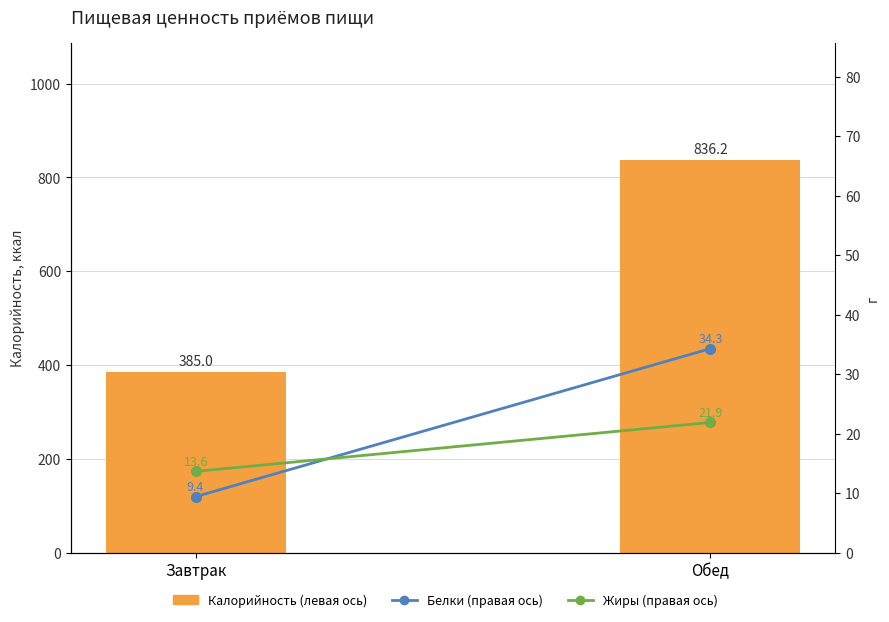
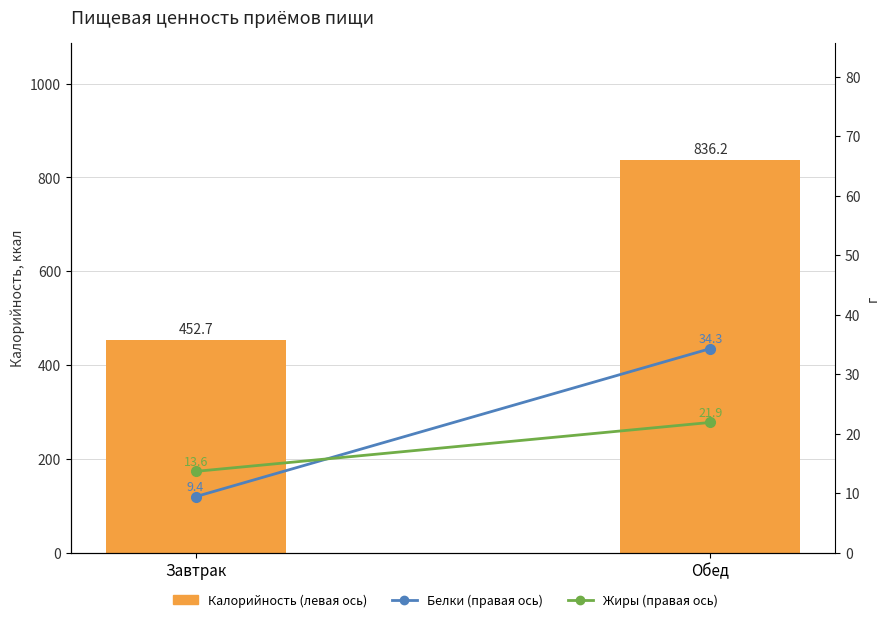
  {
    "Калорийность (левая ось)": {
-     "Завтрак": 385.0,
+     "Завтрак": 452.7,
      "Обед": 836.2
    },
    "Белки (правая ось)": {
      "Завтрак": 9.4,
      "Обед": 34.3
    },
    "Жиры (правая ось)": {
      "Завтрак": 13.6,
      "Обед": 21.9
    }
  }
